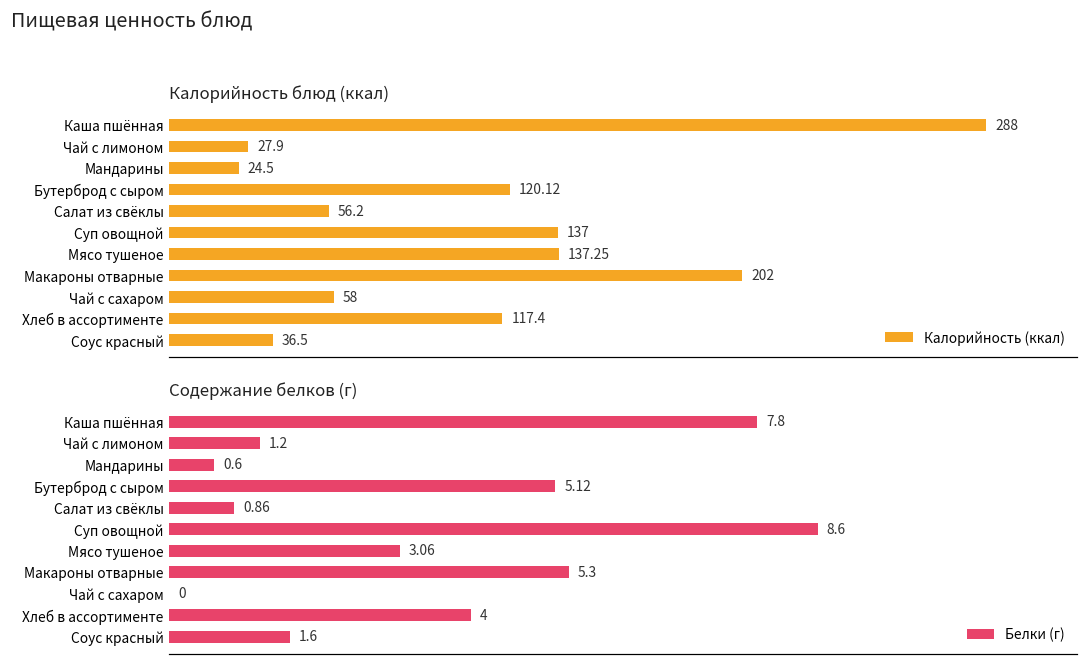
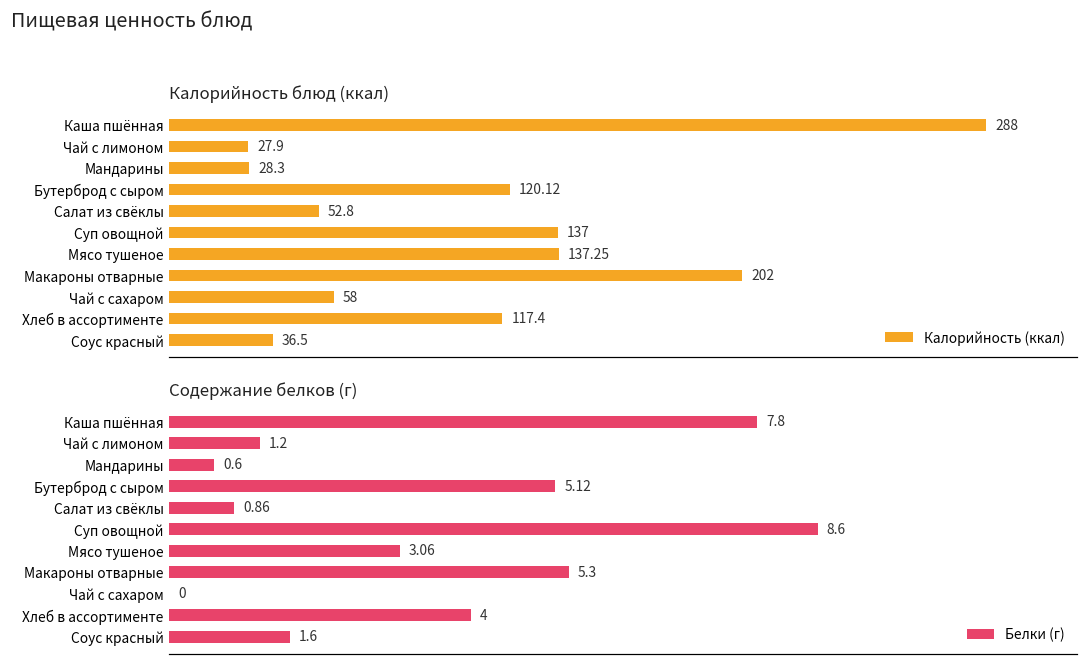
  {
    "Калорийность блюд (ккал)": {
      "Каша пшённая": 288,
      "Чай с лимоном": 27.9,
-     "Мандарины": 24.5,
+     "Мандарины": 28.3,
      "Бутерброд с сыром": 120.12,
-     "Салат из свёклы": 56.2,
+     "Салат из свёклы": 52.8,
      "Суп овощной": 137,
      "Мясо тушеное": 137.25,
      "Макароны отварные": 202,
      "Чай с сахаром": 58,
      "Хлеб в ассортименте": 117.4,
      "Соус красный": 36.5
    },
    "Содержание белков (г)": {
      "Каша пшённая": 7.8,
      "Чай с лимоном": 1.2,
      "Мандарины": 0.6,
      "Бутерброд с сыром": 5.12,
      "Салат из свёклы": 0.86,
      "Суп овощной": 8.6,
      "Мясо тушеное": 3.06,
      "Макароны отварные": 5.3,
      "Чай с сахаром": 0,
      "Хлеб в ассортименте": 4,
      "Соус красный": 1.6
    }
  }
